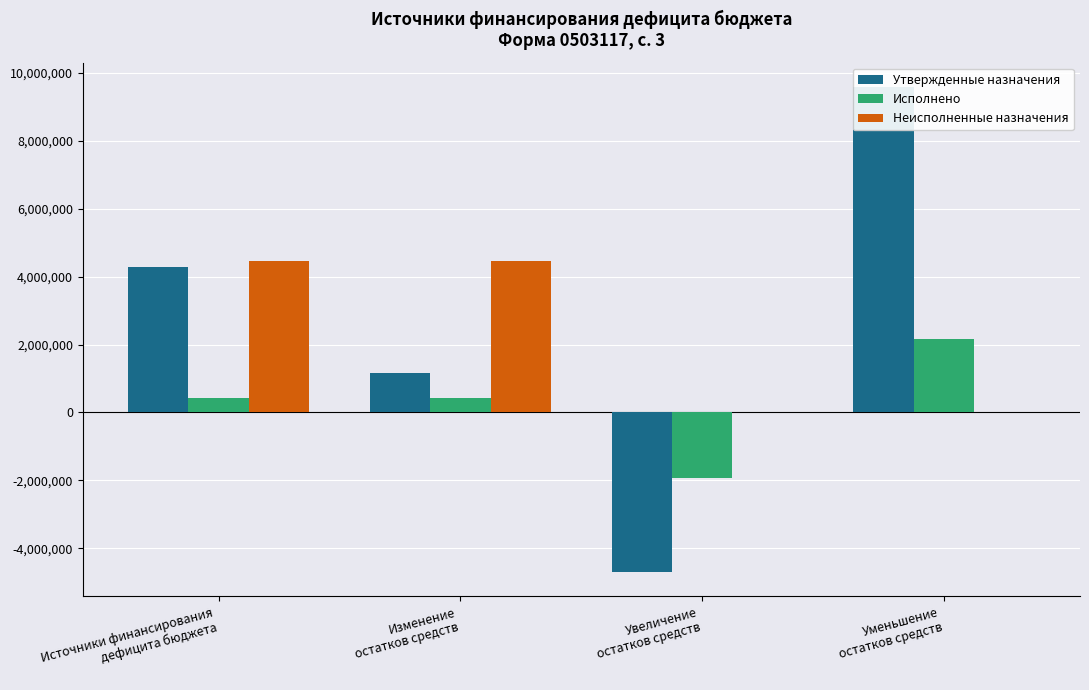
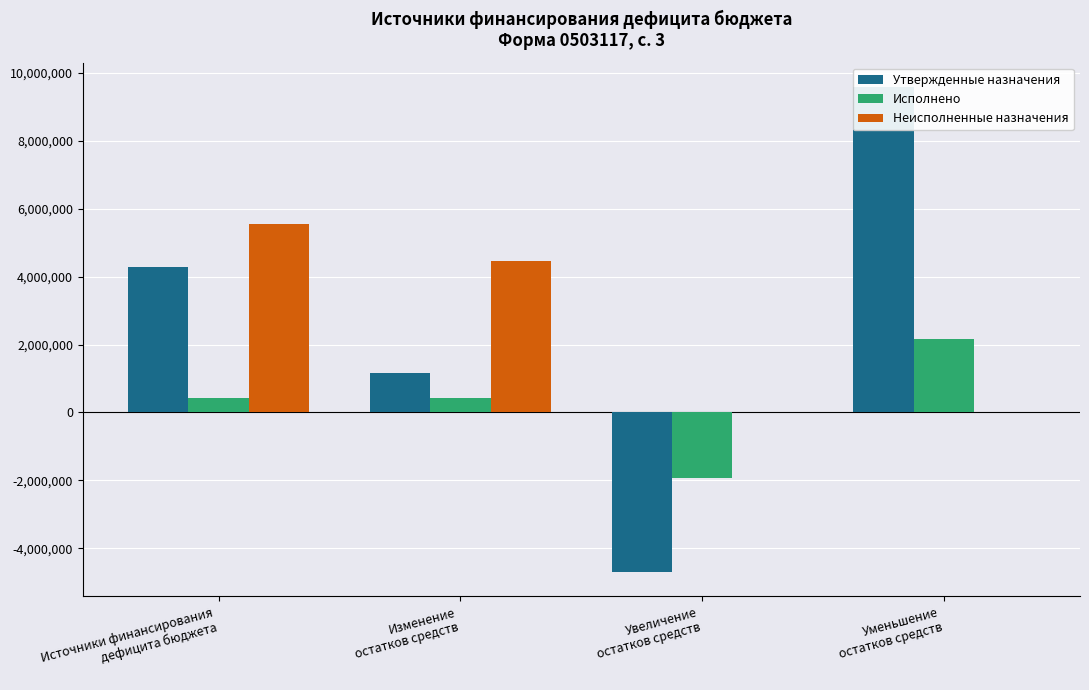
  {
    "Утвержденные назначения": {
      "Источники финансирования дефицита бюджета": "4,300,000",
      "Изменение остатков средств": "1,200,000",
      "Увеличение остатков средств": "-4,700,000"
    },
    "Исполнено": {
      "Источники финансирования дефицита бюджета": "400,000",
      "Изменение остатков средств": "400,000",
      "Увеличение остатков средств": "-1,900,000",
      "Уменьшение остатков средств": "2,200,000"
    },
    "Неисполненные назначения": {
-     "Источники финансирования дефицита бюджета": "4,500,000",
+     "Источники финансирования дефицита бюджета": "5,600,000",
      "Изменение остатков средств": "4,500,000",
      "Увеличение остатков средств": "0",
      "Уменьшение остатков средств": "0"
    }
  }
